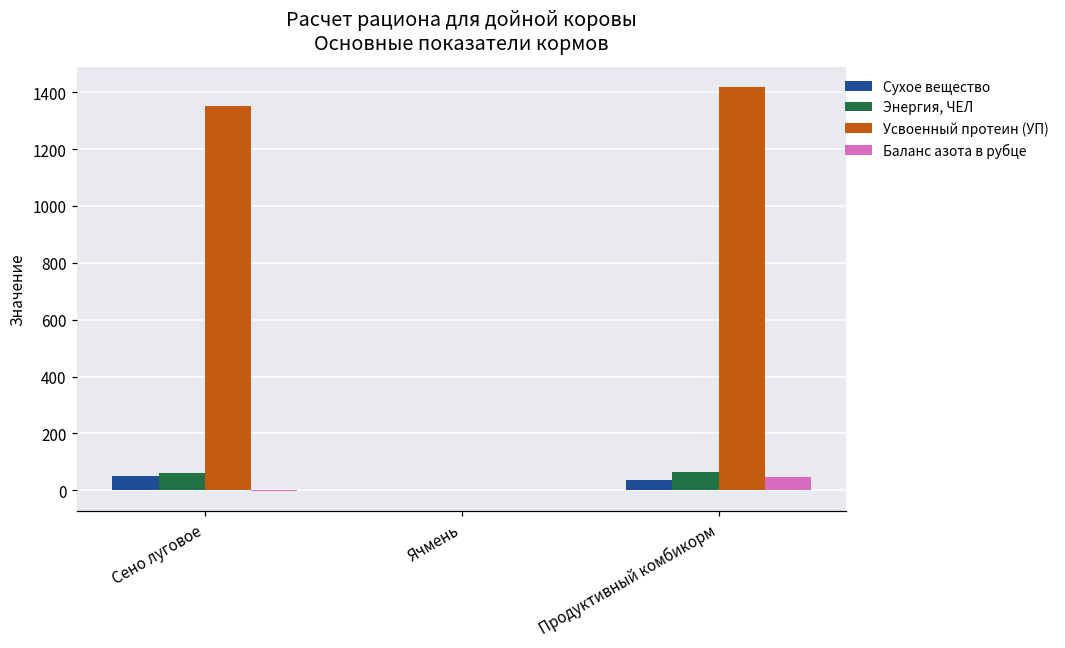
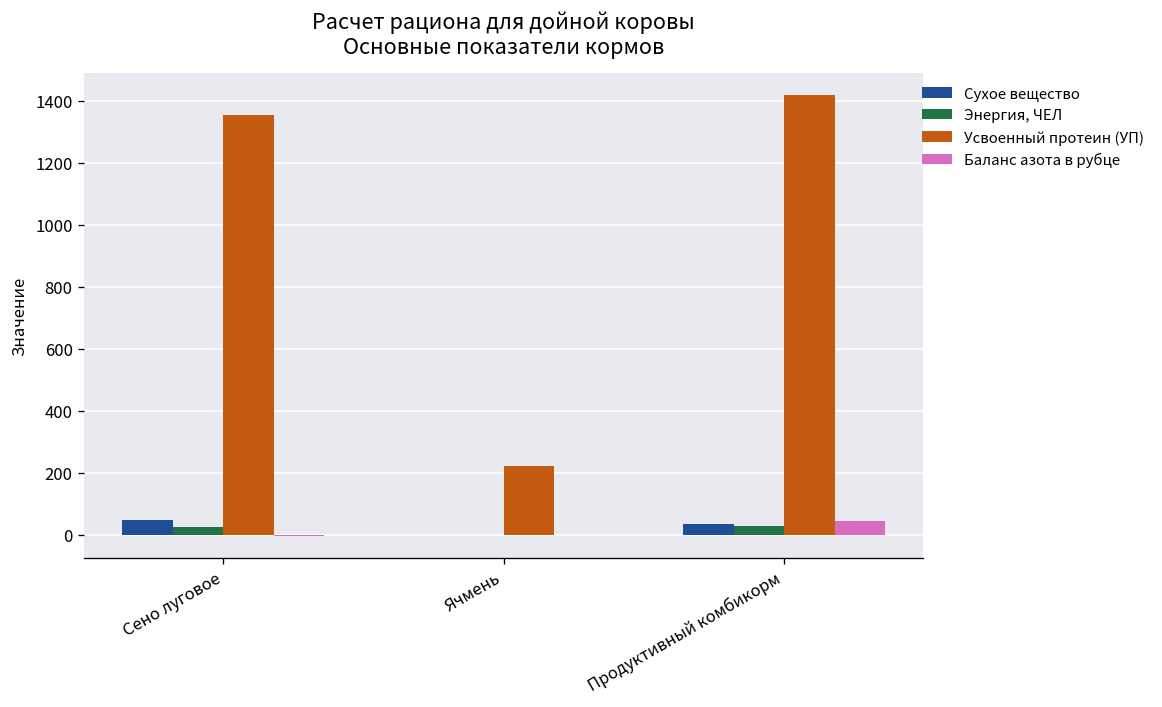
  {
    "Сухое вещество": {
      "Сено луговое": 50,
      "Ячмень": 0,
      "Продуктивный комбикорм": 40
    },
    "Энергия, ЧЕЛ": {
-     "Сено луговое": 60,
+     "Сено луговое": 30,
      "Ячмень": 0,
-     "Продуктивный комбикорм": 60
+     "Продуктивный комбикорм": 30
    },
    "Усвоенный протеин (УП)": {
      "Сено луговое": 1350,
-     "Ячмень": 0,
+     "Ячмень": 220,
      "Продуктивный комбикорм": 1420
    },
    "Баланс азота в рубце": {
      "Ячмень": 0,
      "Продуктивный комбикорм": 50
    }
  }
